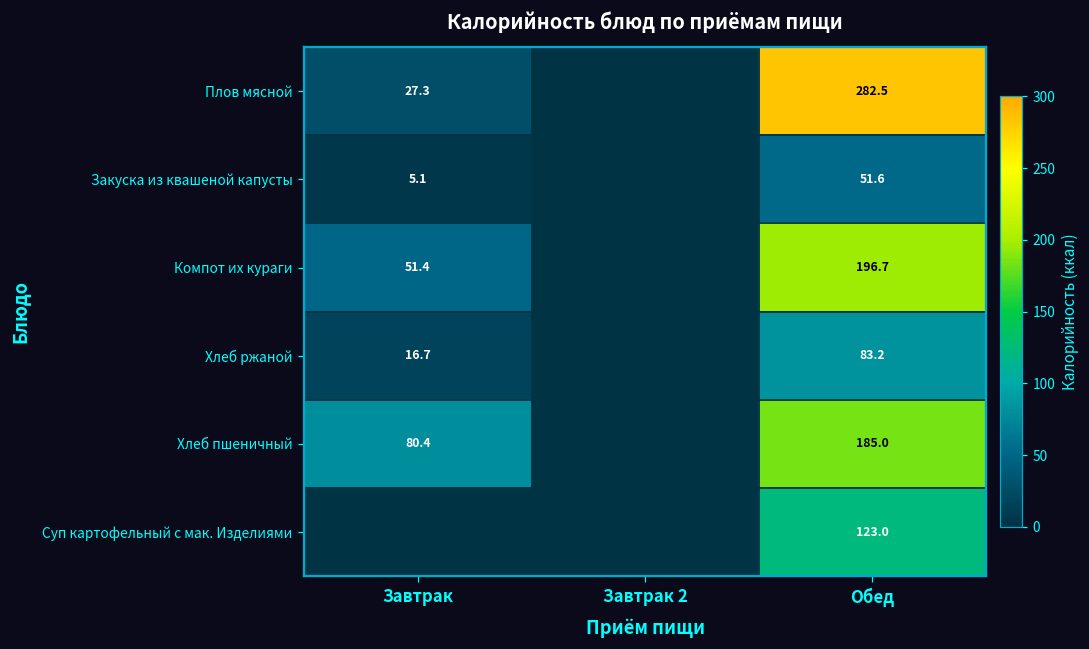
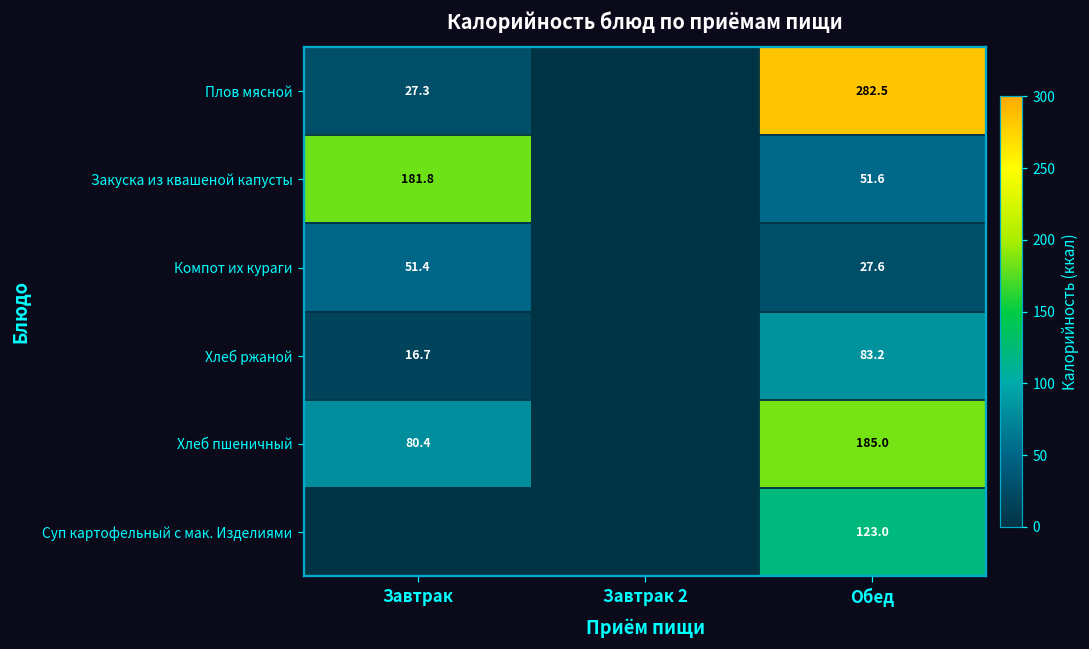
  {
    "Плов мясной": {
      "Завтрак": 27.3,
      "Обед": 282.5
    },
    "Закуска из квашеной капусты": {
-     "Завтрак": 5.1,
+     "Завтрак": 181.8,
      "Обед": 51.6
    },
    "Компот их кураги": {
      "Завтрак": 51.4,
-     "Обед": 196.7
+     "Обед": 27.6
    },
    "Хлеб ржаной": {
      "Завтрак": 16.7,
      "Обед": 83.2
    },
    "Хлеб пшеничный": {
      "Завтрак": 80.4,
      "Обед": 185.0
    },
    "Суп картофельный с мак. Изделиями": {
      "Обед": 123.0
    }
  }
